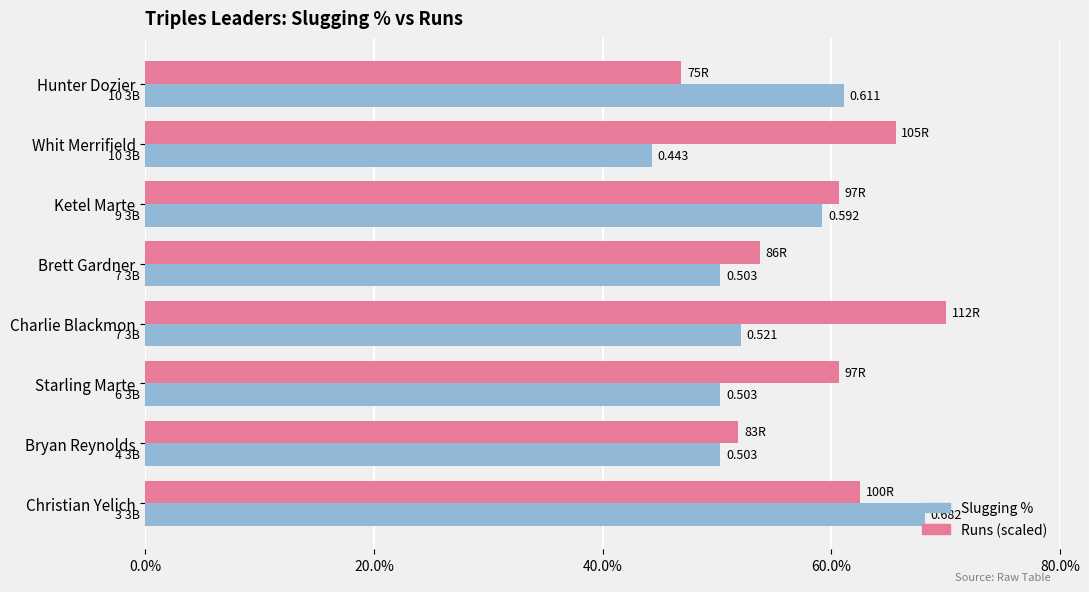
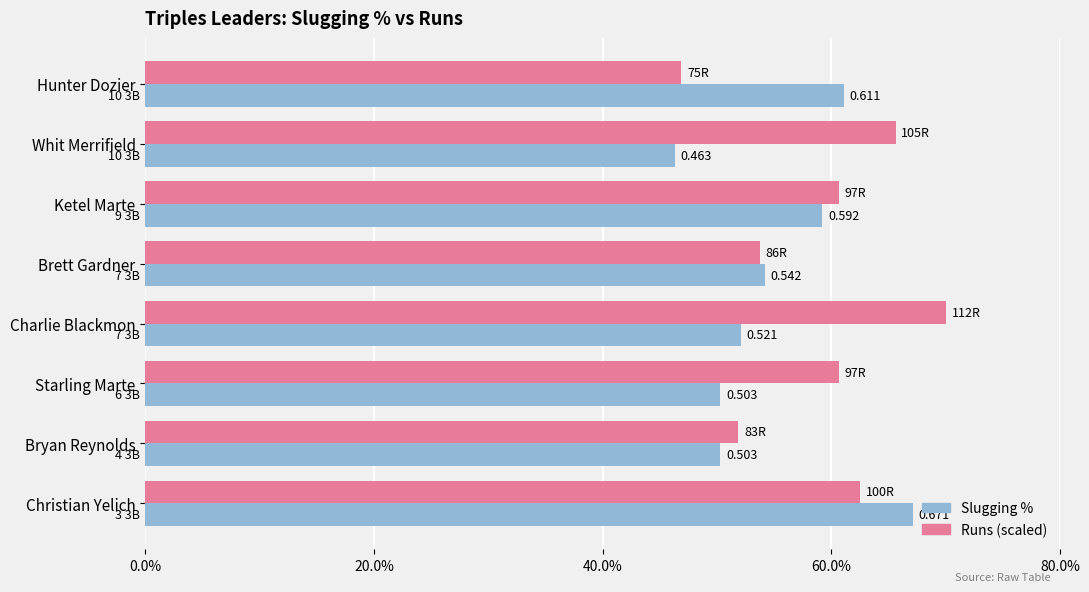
  {
    "Slugging %": {
      "Hunter Dozier": 0.611,
-     "Whit Merrifield": 0.443,
+     "Whit Merrifield": 0.463,
      "Ketel Marte": 0.592,
-     "Brett Gardner": 0.503,
+     "Brett Gardner": 0.542,
      "Charlie Blackmon": 0.521,
      "Starling Marte": 0.503,
      "Bryan Reynolds": 0.503,
-     "Christian Yelich": 0.682
+     "Christian Yelich": 0.671
    }
  }
